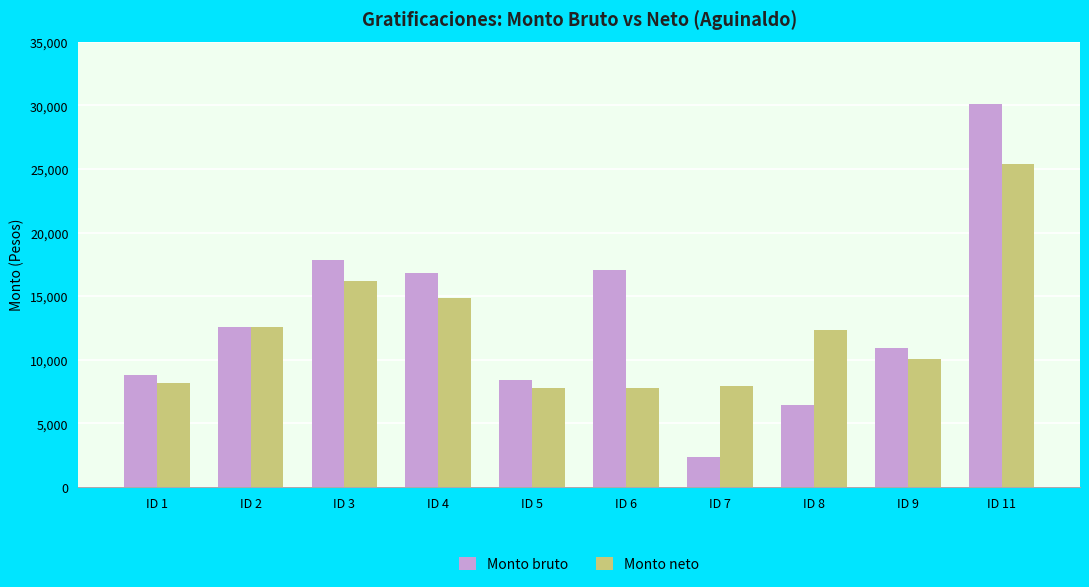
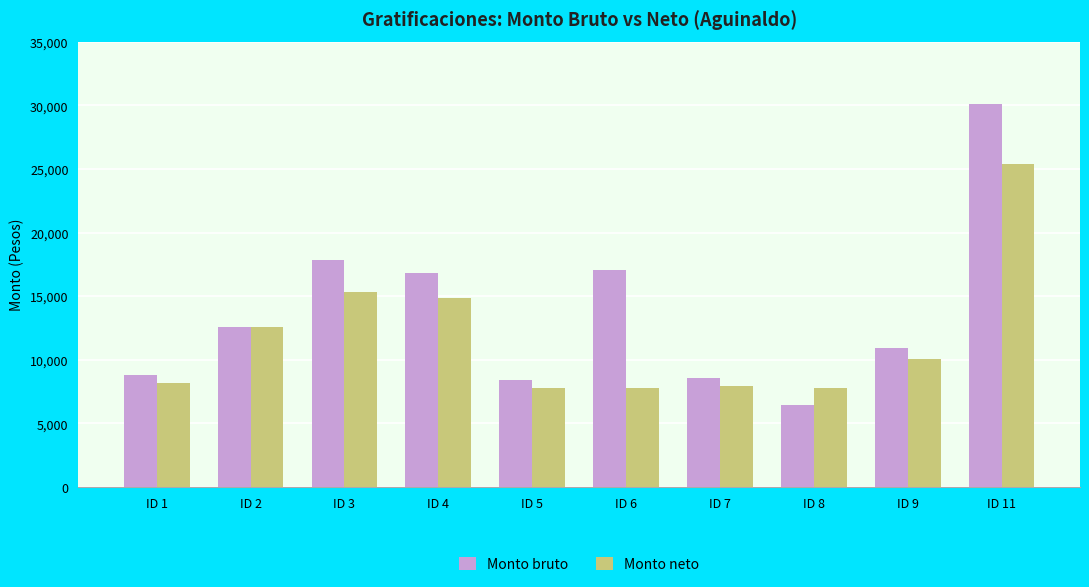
  {
    "Monto bruto": {
      "ID 1": "8,800",
      "ID 2": "12,600",
      "ID 3": "17,900",
      "ID 4": "16,800",
      "ID 5": "8,400",
      "ID 6": "17,100",
-     "ID 7": "2,400",
+     "ID 7": "8,500",
      "ID 8": "6,500",
      "ID 9": "10,900",
      "ID 11": "30,100"
    },
    "Monto neto": {
      "ID 1": "8,200",
      "ID 2": "12,600",
-     "ID 3": "16,200",
+     "ID 3": "15,400",
      "ID 4": "14,900",
      "ID 5": "7,800",
      "ID 6": "7,800",
      "ID 7": "7,900",
-     "ID 8": "12,300",
+     "ID 8": "7,800",
      "ID 9": "10,100",
      "ID 11": "25,400"
    }
  }
